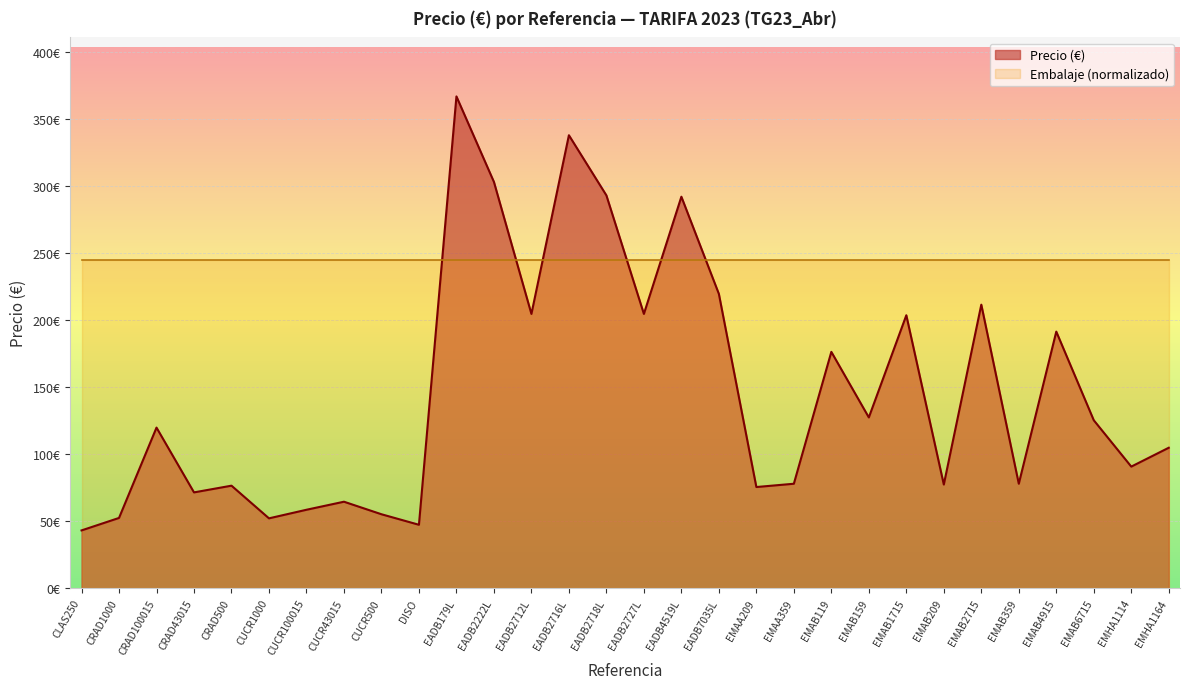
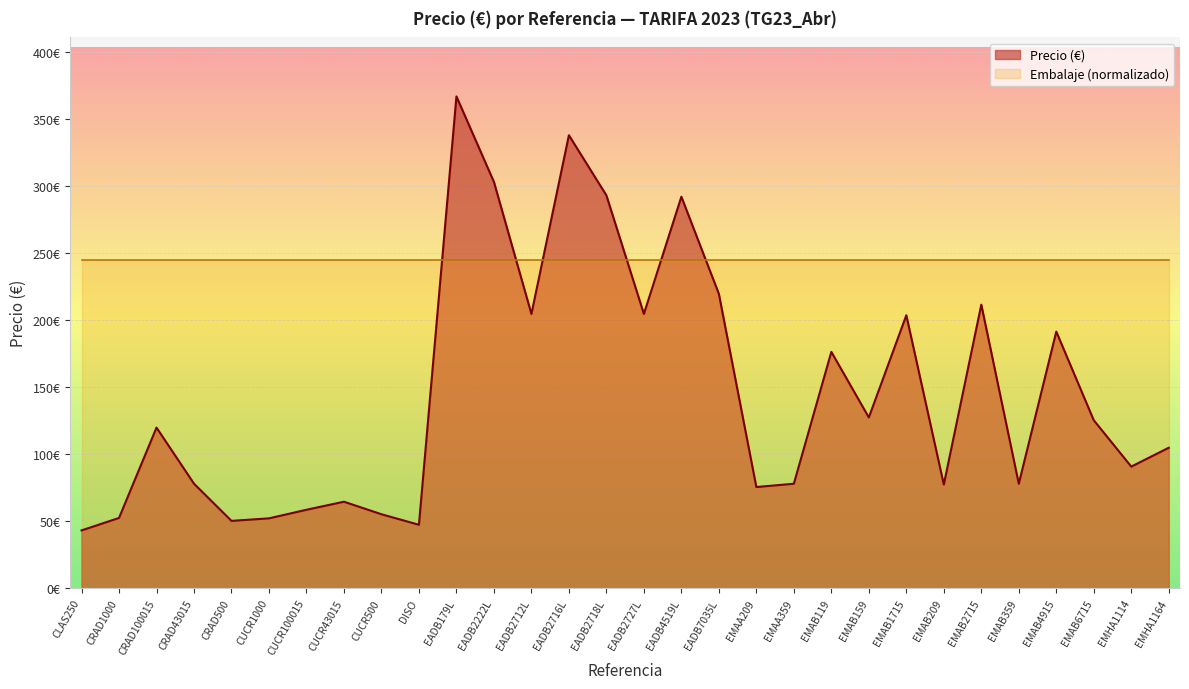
  {
    "Precio (€)": {
      "CLAS250": "43€",
      "CRAD1000": "52€",
      "CRAD100015": "120€",
-     "CRAD43015": "71€",
-     "CRAD500": "76€",
+     "CRAD43015": "78€",
+     "CRAD500": "50€",
      "CUCR1000": "52€",
      "CUCR100015": "58€",
      "CUCR43015": "64€",
      "CUCR500": "55€",
      "DISO": "47€",
      "EADB179L": "367€",
      "EADB2222L": "303€",
      "EADB2712L": "205€",
      "EADB2716L": "338€",
      "EADB2718L": "293€",
      "EADB2727L": "205€",
      "EADB4519L": "292€",
      "EADB7035L": "219€",
      "EMAA209": "75€",
      "EMAA359": "78€",
      "EMAB119": "176€",
      "EMAB159": "127€",
      "EMAB1715": "204€",
      "EMAB209": "77€",
      "EMAB2715": "211€",
      "EMAB359": "78€",
      "EMAB4915": "191€",
      "EMAB6715": "125€",
      "EMHA1114": "91€",
      "EMHA1164": "105€"
    },
    "Embalaje (normalizado)": {
      "CLAS250": "244€",
      "CRAD1000": "244€",
      "CRAD100015": "244€",
      "CRAD43015": "244€",
      "CRAD500": "244€",
      "CUCR1000": "244€",
      "CUCR100015": "244€",
      "CUCR43015": "244€",
      "CUCR500": "244€",
      "DISO": "244€",
      "EADB179L": "244€",
      "EADB2222L": "244€",
      "EADB2712L": "244€",
      "EADB2716L": "244€",
      "EADB2718L": "244€",
      "EADB2727L": "244€",
      "EADB4519L": "244€",
      "EADB7035L": "244€",
      "EMAA209": "244€",
      "EMAA359": "244€",
      "EMAB119": "244€",
      "EMAB159": "244€",
      "EMAB1715": "244€",
      "EMAB209": "244€",
      "EMAB2715": "244€",
      "EMAB359": "244€",
      "EMAB4915": "244€",
      "EMAB6715": "244€",
      "EMHA1114": "244€",
      "EMHA1164": "244€"
    }
  }
